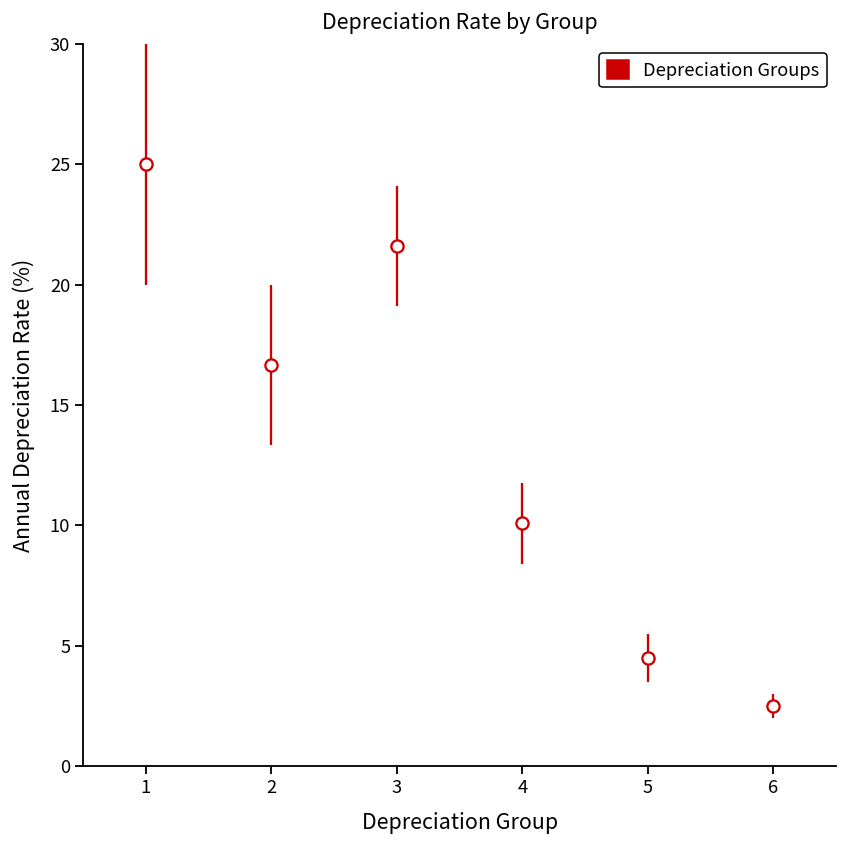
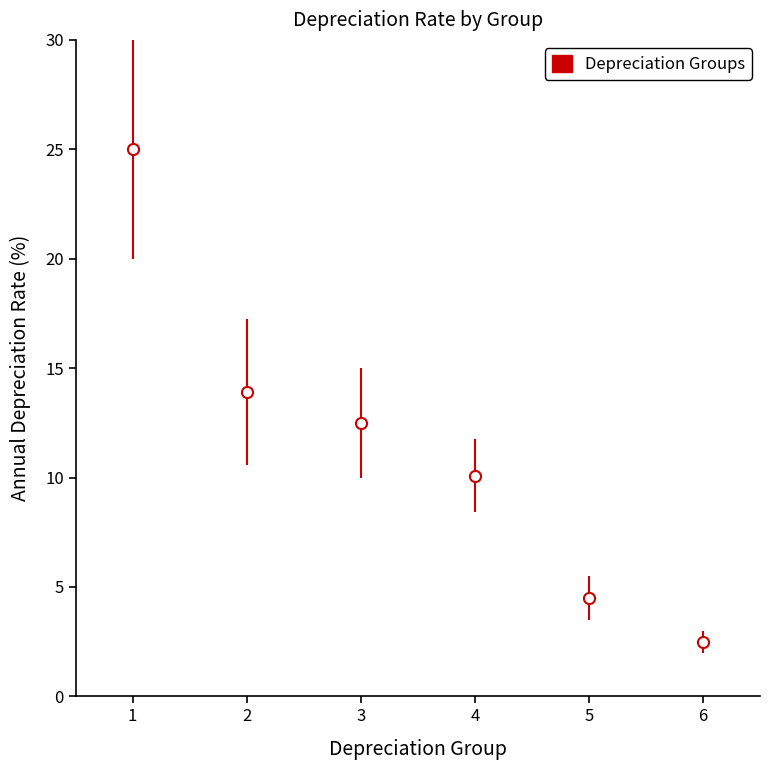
  {
    "1": 25.0,
-   "2": 16.7,
-   "3": 21.6,
+   "2": 13.9,
+   "3": 12.5,
    "4": 10.1,
    "5": 4.5,
    "6": 2.5
  }
